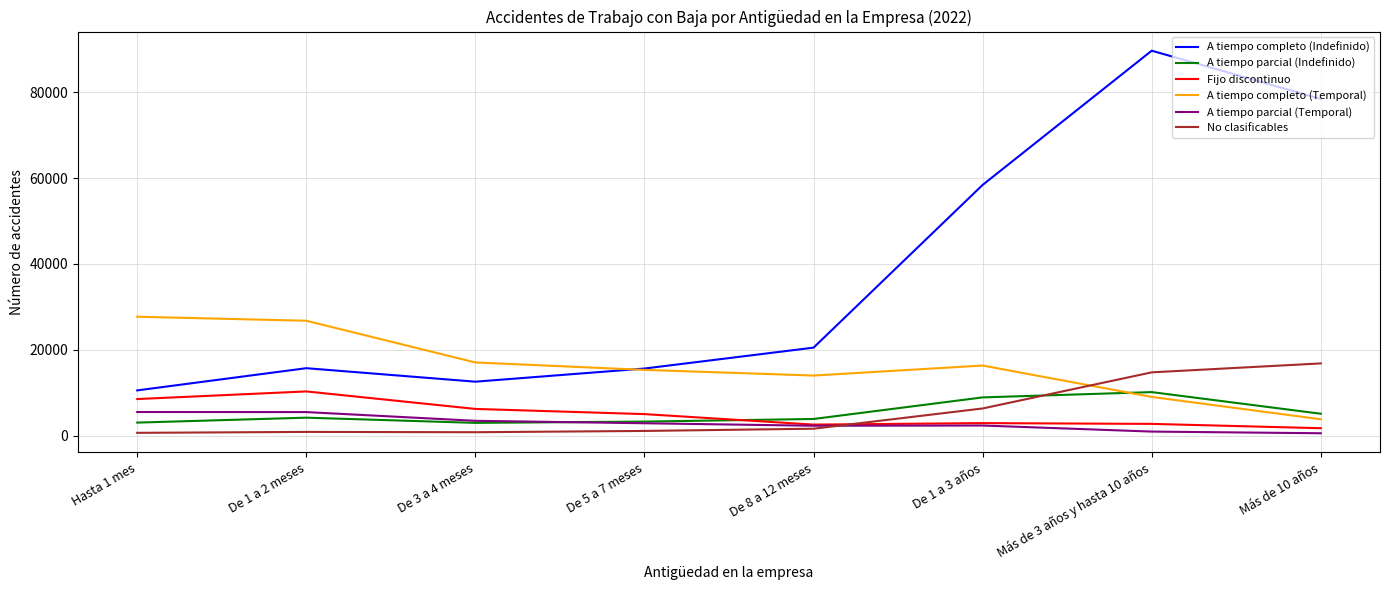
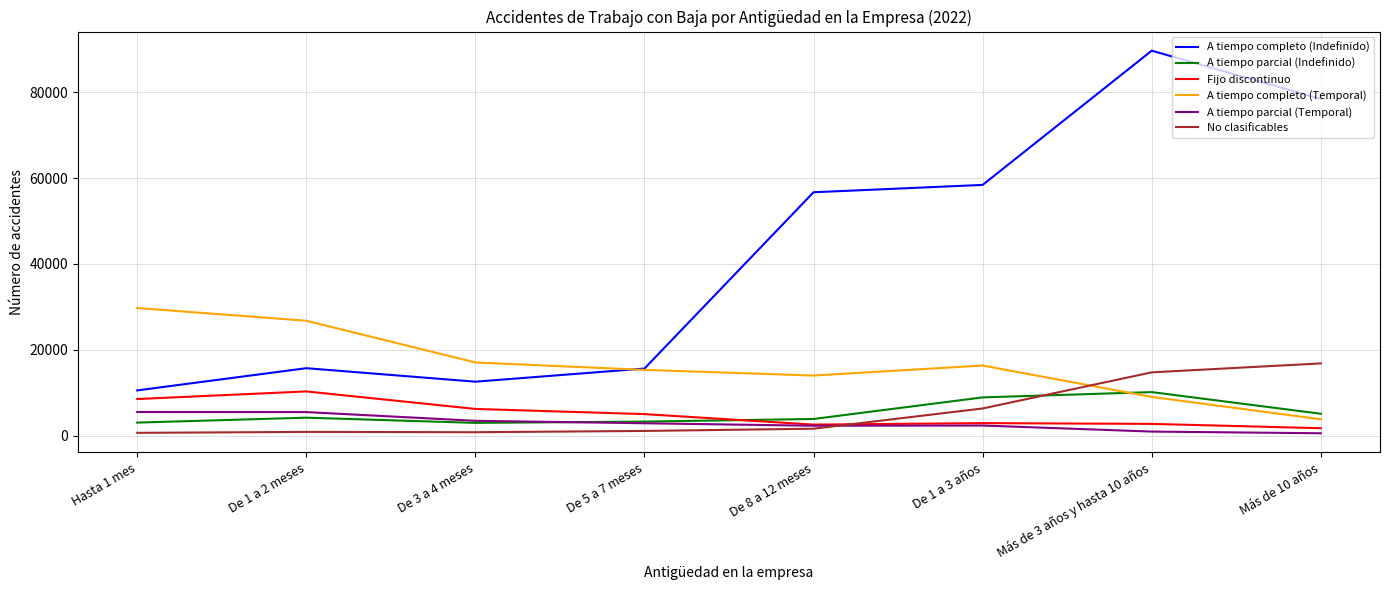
  {
    "A tiempo completo (Indefinido)": {
      "Hasta 1 mes": 11000,
      "De 1 a 2 meses": 16000,
      "De 3 a 4 meses": 13000,
-     "De 8 a 12 meses": 21000,
+     "De 8 a 12 meses": 57000,
      "De 1 a 3 años": 58000,
      "Más de 3 años y hasta 10 años": 90000
    },
    "A tiempo parcial (Indefinido)": {
      "Hasta 1 mes": 3000,
      "De 1 a 2 meses": 4000,
      "De 8 a 12 meses": 4000,
      "De 1 a 3 años": 9000,
      "Más de 3 años y hasta 10 años": 10000,
      "Más de 10 años": 5000
    },
    "Fijo discontinuo": {
      "Hasta 1 mes": 9000,
      "De 1 a 2 meses": 10000,
      "De 3 a 4 meses": 6000,
      "De 5 a 7 meses": 5000,
      "Más de 3 años y hasta 10 años": 3000,
      "Más de 10 años": 2000
    },
    "A tiempo completo (Temporal)": {
-     "Hasta 1 mes": 28000,
+     "Hasta 1 mes": 30000,
      "De 1 a 2 meses": 27000,
      "De 3 a 4 meses": 17000,
      "De 8 a 12 meses": 14000,
      "De 1 a 3 años": 16000,
      "Más de 3 años y hasta 10 años": 9000,
      "Más de 10 años": 4000
    },
    "A tiempo parcial (Temporal)": {
      "Hasta 1 mes": 6000,
      "De 1 a 2 meses": 5000,
      "Más de 3 años y hasta 10 años": 1000,
      "Más de 10 años": 1000
    },
    "No clasificables": {
      "Hasta 1 mes": 1000,
      "De 1 a 2 meses": 1000,
      "De 3 a 4 meses": 1000,
      "De 5 a 7 meses": 1000,
      "De 8 a 12 meses": 2000,
      "De 1 a 3 años": 6000,
      "Más de 3 años y hasta 10 años": 15000,
      "Más de 10 años": 17000
    }
  }
